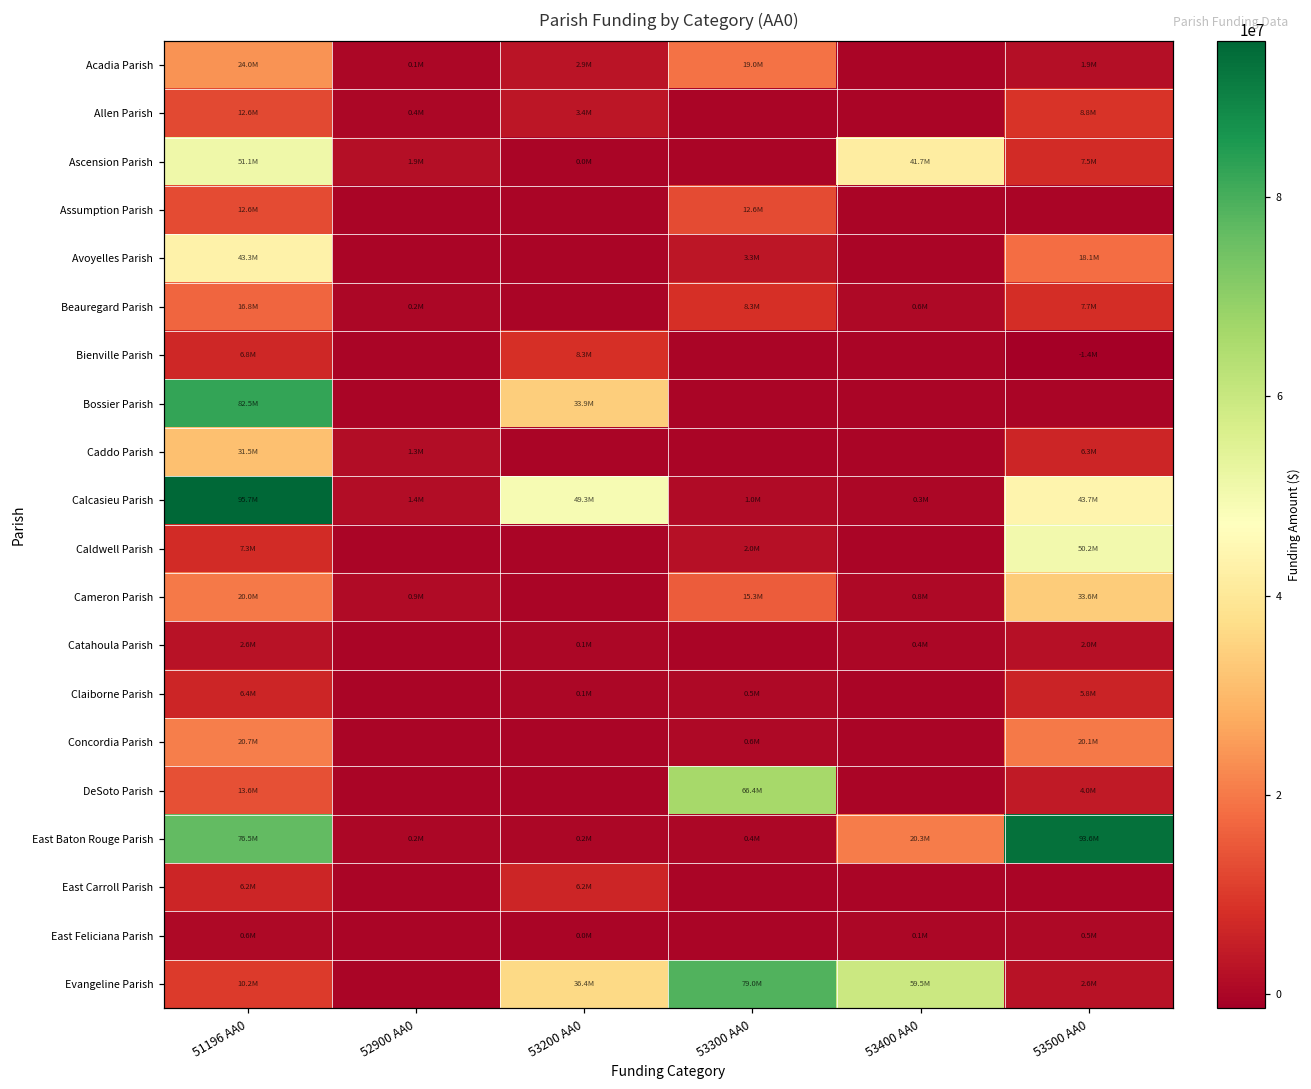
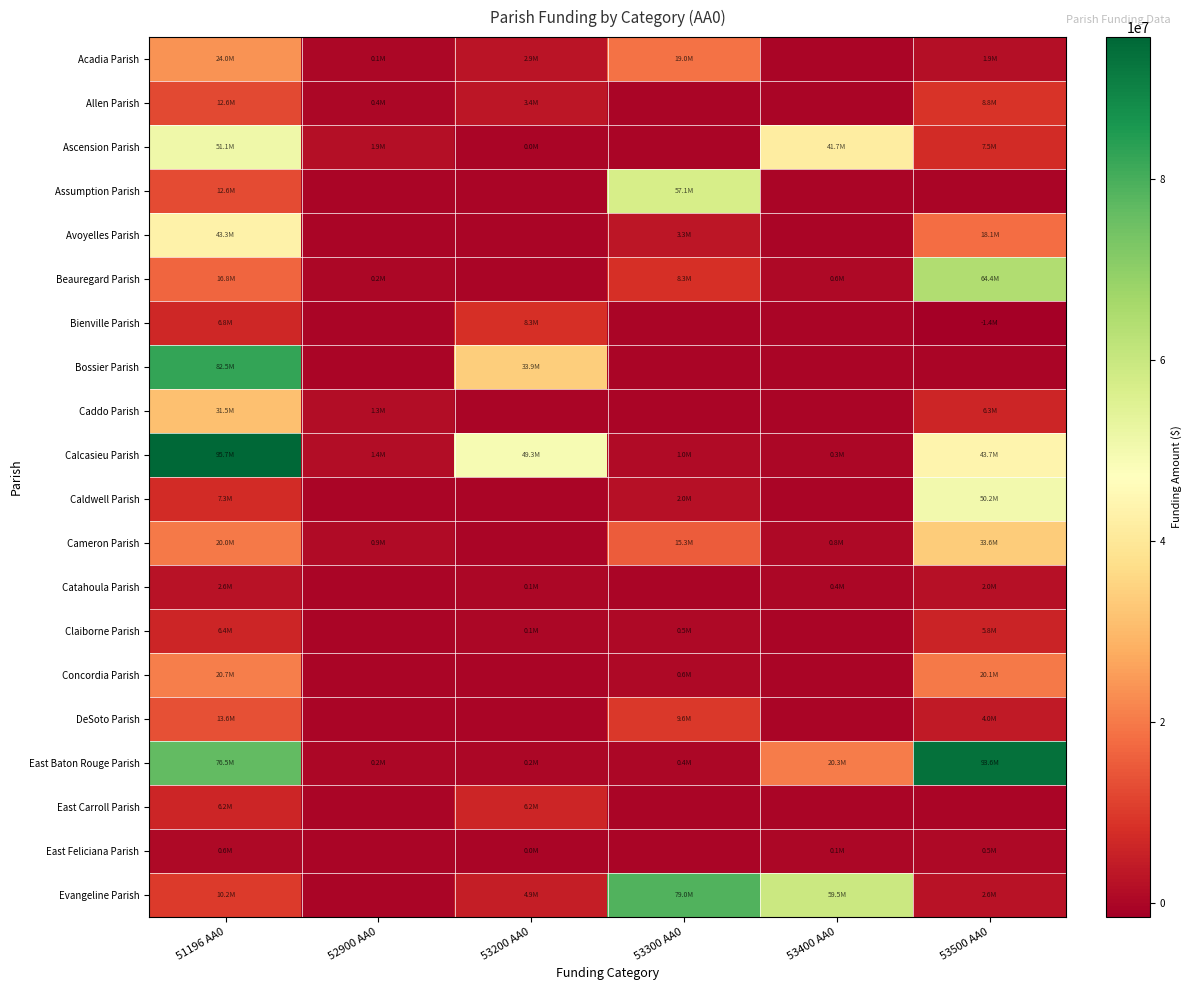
  {
    "Acadia Parish": {
      "51196 AA0": "24.0M",
      "52900 AA0": "0.1M",
      "53200 AA0": "2.9M",
      "53300 AA0": "19.0M",
      "53500 AA0": "1.9M"
    },
    "Allen Parish": {
      "51196 AA0": "12.6M",
      "52900 AA0": "0.4M",
      "53200 AA0": "3.4M",
      "53500 AA0": "8.8M"
    },
    "Ascension Parish": {
      "51196 AA0": "51.1M",
      "52900 AA0": "1.9M",
      "53200 AA0": "0.0M",
      "53400 AA0": "41.7M",
      "53500 AA0": "7.5M"
    },
    "Assumption Parish": {
      "51196 AA0": "12.6M",
-     "53300 AA0": "12.6M"
+     "53300 AA0": "57.1M"
    },
    "Avoyelles Parish": {
      "51196 AA0": "43.3M",
      "53300 AA0": "3.3M",
      "53500 AA0": "18.1M"
    },
    "Beauregard Parish": {
      "51196 AA0": "16.8M",
      "52900 AA0": "0.2M",
      "53300 AA0": "8.3M",
      "53400 AA0": "0.6M",
-     "53500 AA0": "7.7M"
+     "53500 AA0": "64.4M"
    },
    "Bienville Parish": {
      "51196 AA0": "6.8M",
      "53200 AA0": "8.3M",
      "53500 AA0": "-1.4M"
    },
    "Bossier Parish": {
      "51196 AA0": "82.5M",
      "53200 AA0": "33.9M"
    },
    "Caddo Parish": {
      "51196 AA0": "31.5M",
      "52900 AA0": "1.3M",
      "53500 AA0": "6.3M"
    },
    "Calcasieu Parish": {
      "51196 AA0": "95.7M",
      "52900 AA0": "1.4M",
      "53200 AA0": "49.3M",
      "53300 AA0": "1.0M",
      "53400 AA0": "0.3M",
      "53500 AA0": "43.7M"
    },
    "Caldwell Parish": {
      "51196 AA0": "7.3M",
      "53300 AA0": "2.0M",
      "53500 AA0": "50.2M"
    },
    "Cameron Parish": {
      "51196 AA0": "20.0M",
      "52900 AA0": "0.9M",
      "53300 AA0": "15.3M",
      "53400 AA0": "0.8M",
      "53500 AA0": "33.6M"
    },
    "Catahoula Parish": {
      "51196 AA0": "2.6M",
      "53200 AA0": "0.1M",
      "53400 AA0": "0.4M",
      "53500 AA0": "2.0M"
    },
    "Claiborne Parish": {
      "51196 AA0": "6.4M",
      "53200 AA0": "0.1M",
      "53300 AA0": "0.5M",
      "53500 AA0": "5.8M"
    },
    "Concordia Parish": {
      "51196 AA0": "20.7M",
      "53300 AA0": "0.6M",
      "53500 AA0": "20.1M"
    },
    "DeSoto Parish": {
      "51196 AA0": "13.6M",
-     "53300 AA0": "66.4M",
+     "53300 AA0": "9.6M",
      "53500 AA0": "4.0M"
    },
    "East Baton Rouge Parish": {
      "51196 AA0": "76.5M",
      "52900 AA0": "0.2M",
      "53200 AA0": "0.2M",
      "53300 AA0": "0.4M",
      "53400 AA0": "20.3M",
      "53500 AA0": "93.6M"
    },
    "East Carroll Parish": {
      "51196 AA0": "6.2M",
      "53200 AA0": "6.2M"
    },
    "East Feliciana Parish": {
      "51196 AA0": "0.6M",
      "53200 AA0": "0.0M",
      "53400 AA0": "0.1M",
      "53500 AA0": "0.5M"
    },
    "Evangeline Parish": {
      "51196 AA0": "10.2M",
-     "53200 AA0": "36.4M",
+     "53200 AA0": "4.9M",
      "53300 AA0": "79.0M",
      "53400 AA0": "59.5M",
      "53500 AA0": "2.6M"
    }
  }
